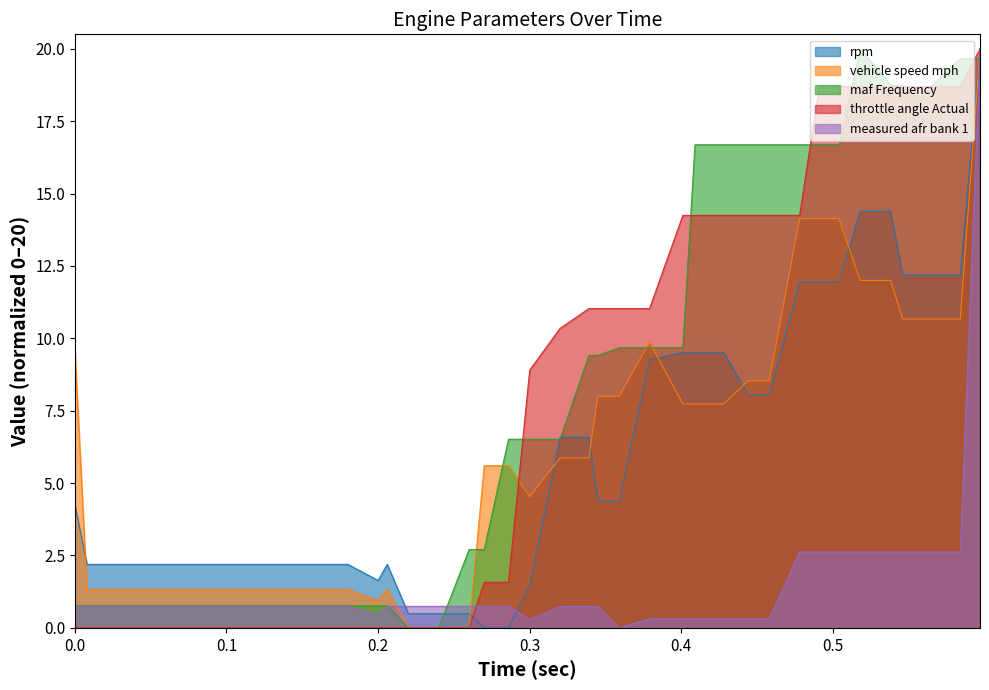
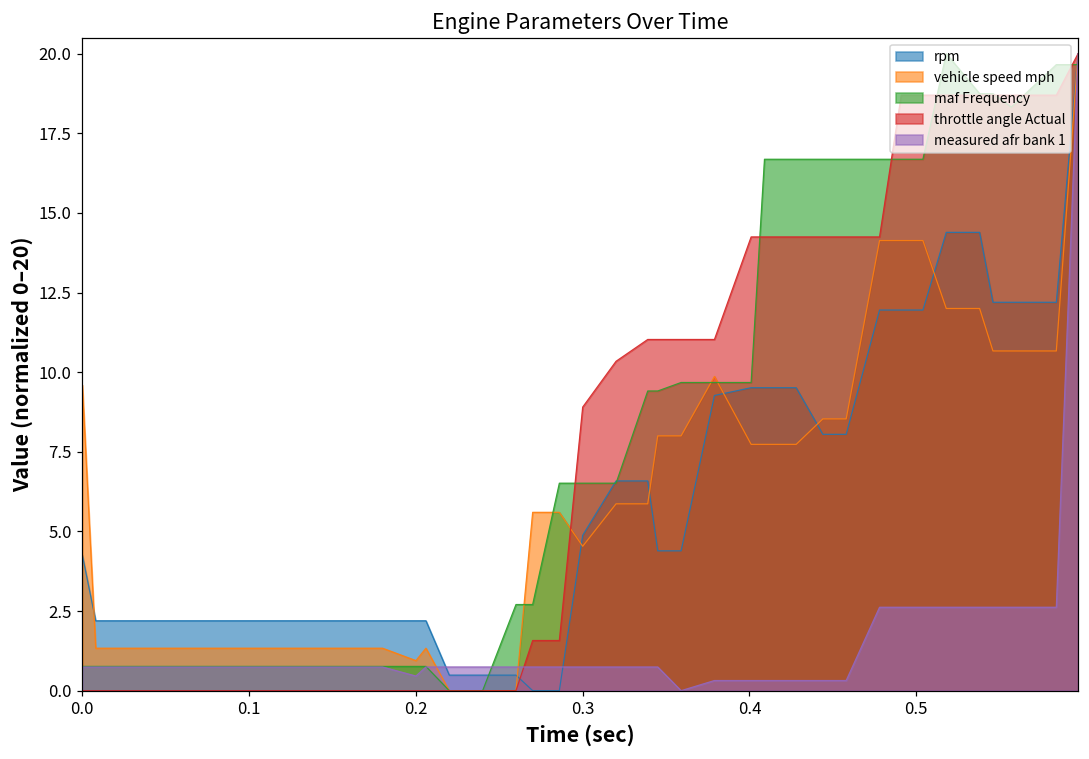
  {
    "rpm": {
      "0.0": 4.3,
-     "0.2": 1.6,
-     "0.3": 1.5
+     "0.2": 2.2,
+     "0.3": 4.9
    },
    "vehicle speed mph": {
      "0.0": 9.6,
      "0.2": 0.9,
      "0.3": 4.5
    },
    "maf Frequency": {
      "0.2": 0.8,
      "0.3": 6.5
    },
    "throttle angle Actual": {
      "0.0": 0.0,
      "0.2": 0.0,
      "0.3": 8.9
    },
    "measured afr bank 1": {
      "0.2": 0.5,
-     "0.3": 0.3
+     "0.3": 0.7
    }
  }
